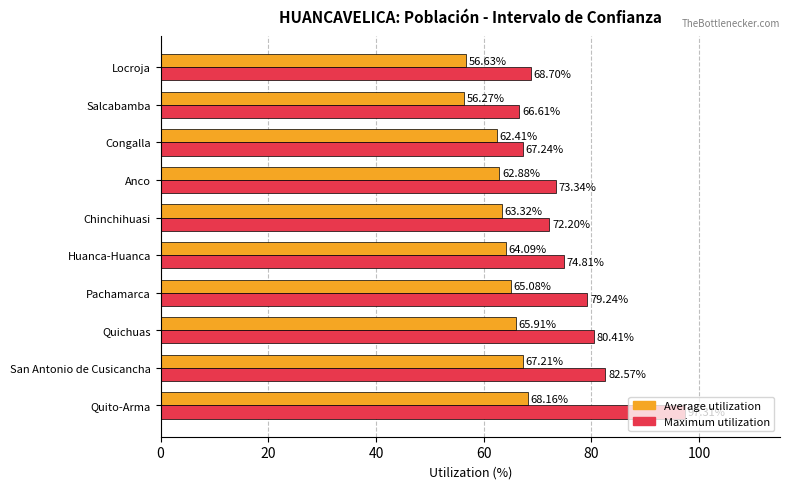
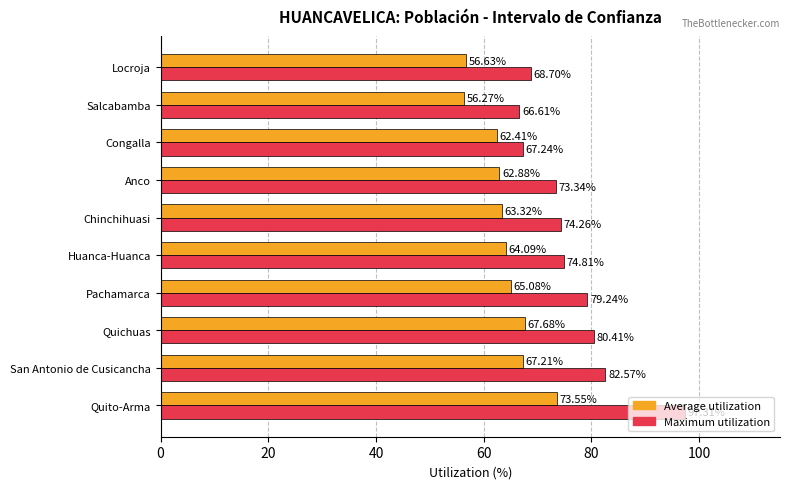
  {
    "Average utilization": {
      "Locroja": "56.63%",
      "Salcabamba": "56.27%",
      "Congalla": "62.41%",
      "Anco": "62.88%",
      "Chinchihuasi": "63.32%",
      "Huanca-Huanca": "64.09%",
      "Pachamarca": "65.08%",
-     "Quichuas": "65.91%",
+     "Quichuas": "67.68%",
      "San Antonio de Cusicancha": "67.21%",
-     "Quito-Arma": "68.16%"
+     "Quito-Arma": "73.55%"
    },
    "Maximum utilization": {
      "Locroja": "68.70%",
      "Salcabamba": "66.61%",
      "Congalla": "67.24%",
      "Anco": "73.34%",
-     "Chinchihuasi": "72.20%",
+     "Chinchihuasi": "74.26%",
      "Huanca-Huanca": "74.81%",
      "Pachamarca": "79.24%",
      "Quichuas": "80.41%",
      "San Antonio de Cusicancha": "82.57%"
    }
  }
